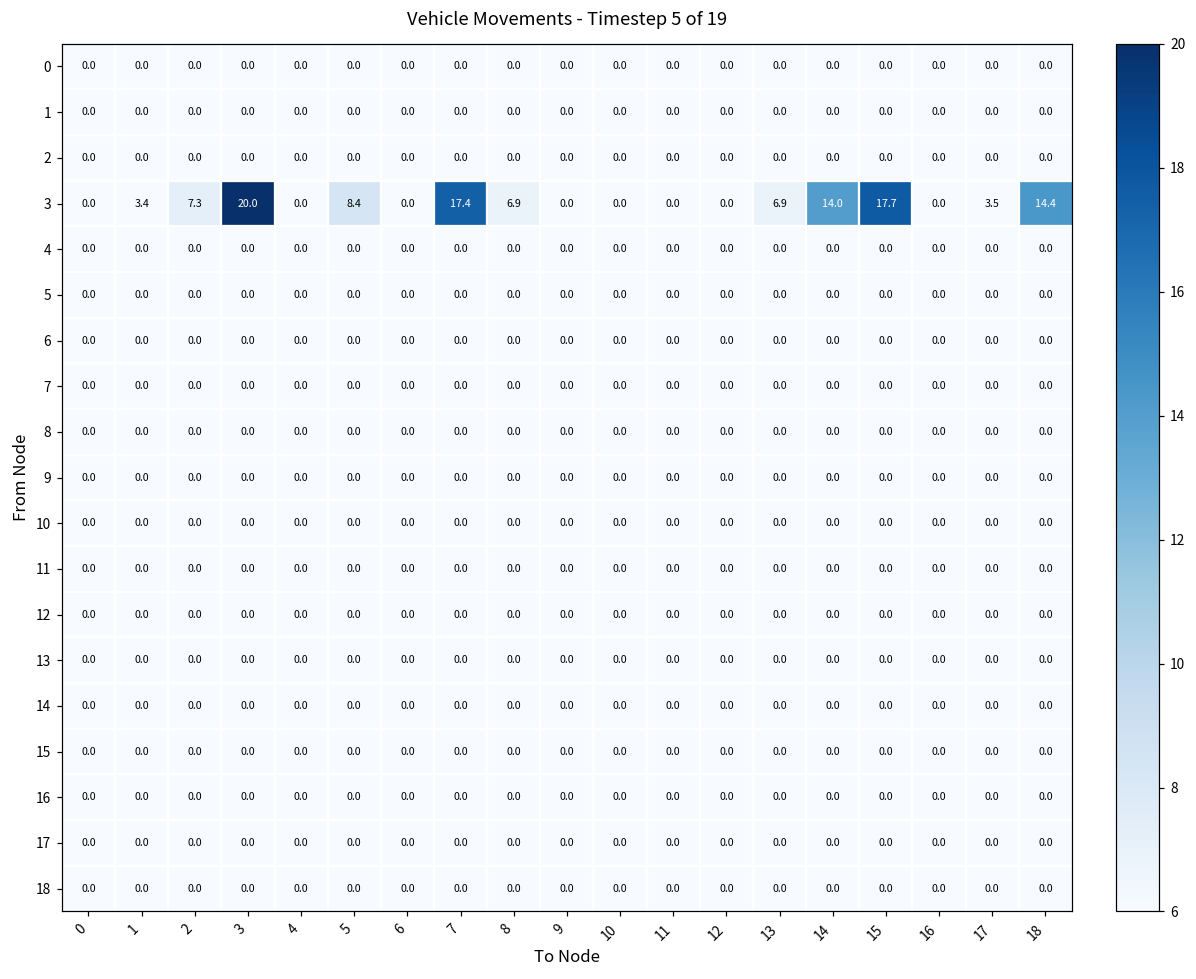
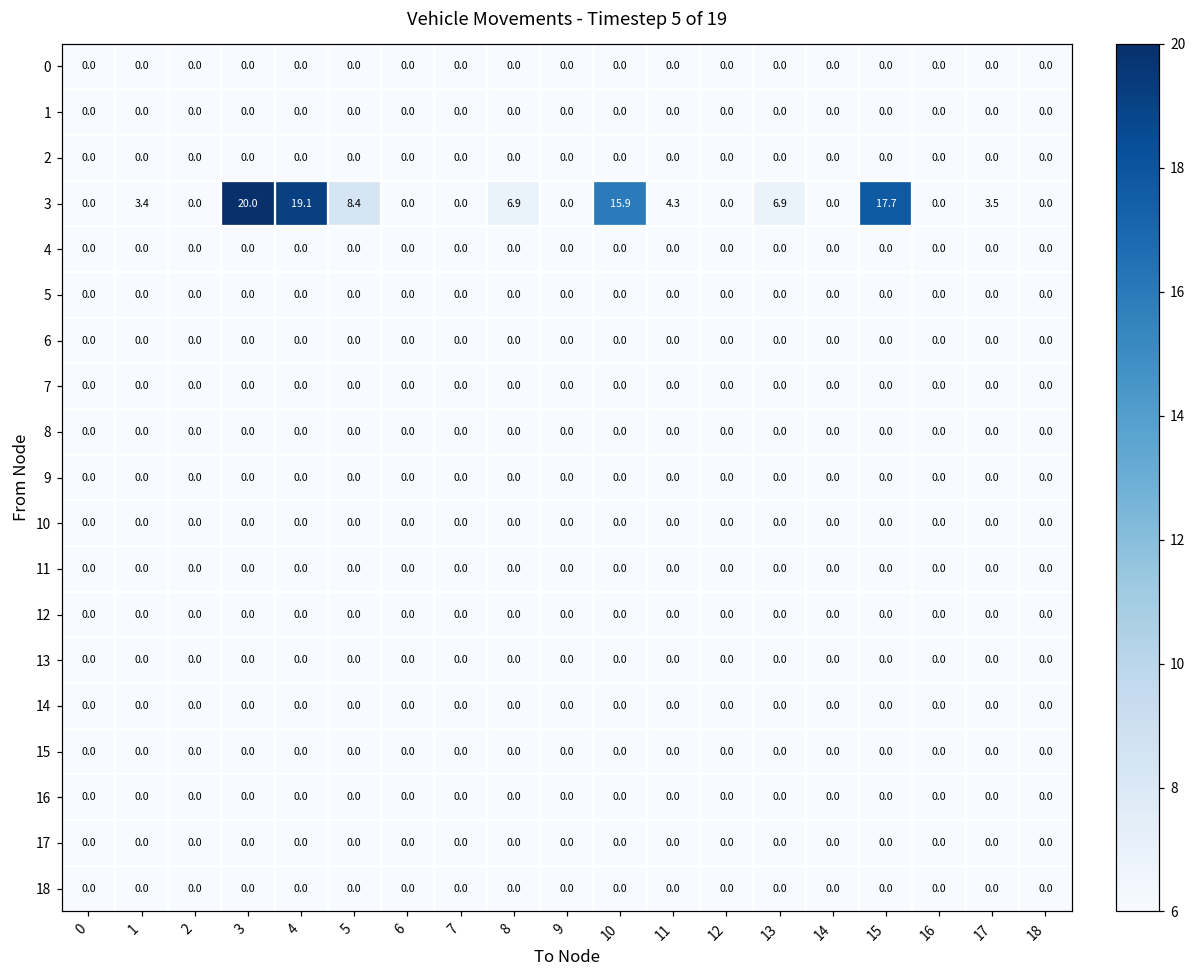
  {
    "3": {
      "0": 0.0,
      "1": 3.4,
-     "2": 7.3,
+     "2": 0.0,
      "3": 20.0,
-     "4": 0.0,
+     "4": 19.1,
      "5": 8.4,
      "6": 0.0,
-     "7": 17.4,
+     "7": 0.0,
      "8": 6.9,
      "9": 0.0,
-     "10": 0.0,
-     "11": 0.0,
+     "10": 15.9,
+     "11": 4.3,
      "12": 0.0,
      "13": 6.9,
-     "14": 14.0,
+     "14": 0.0,
      "15": 17.7,
      "16": 0.0,
      "17": 3.5,
-     "18": 14.4
+     "18": 0.0
    }
  }
